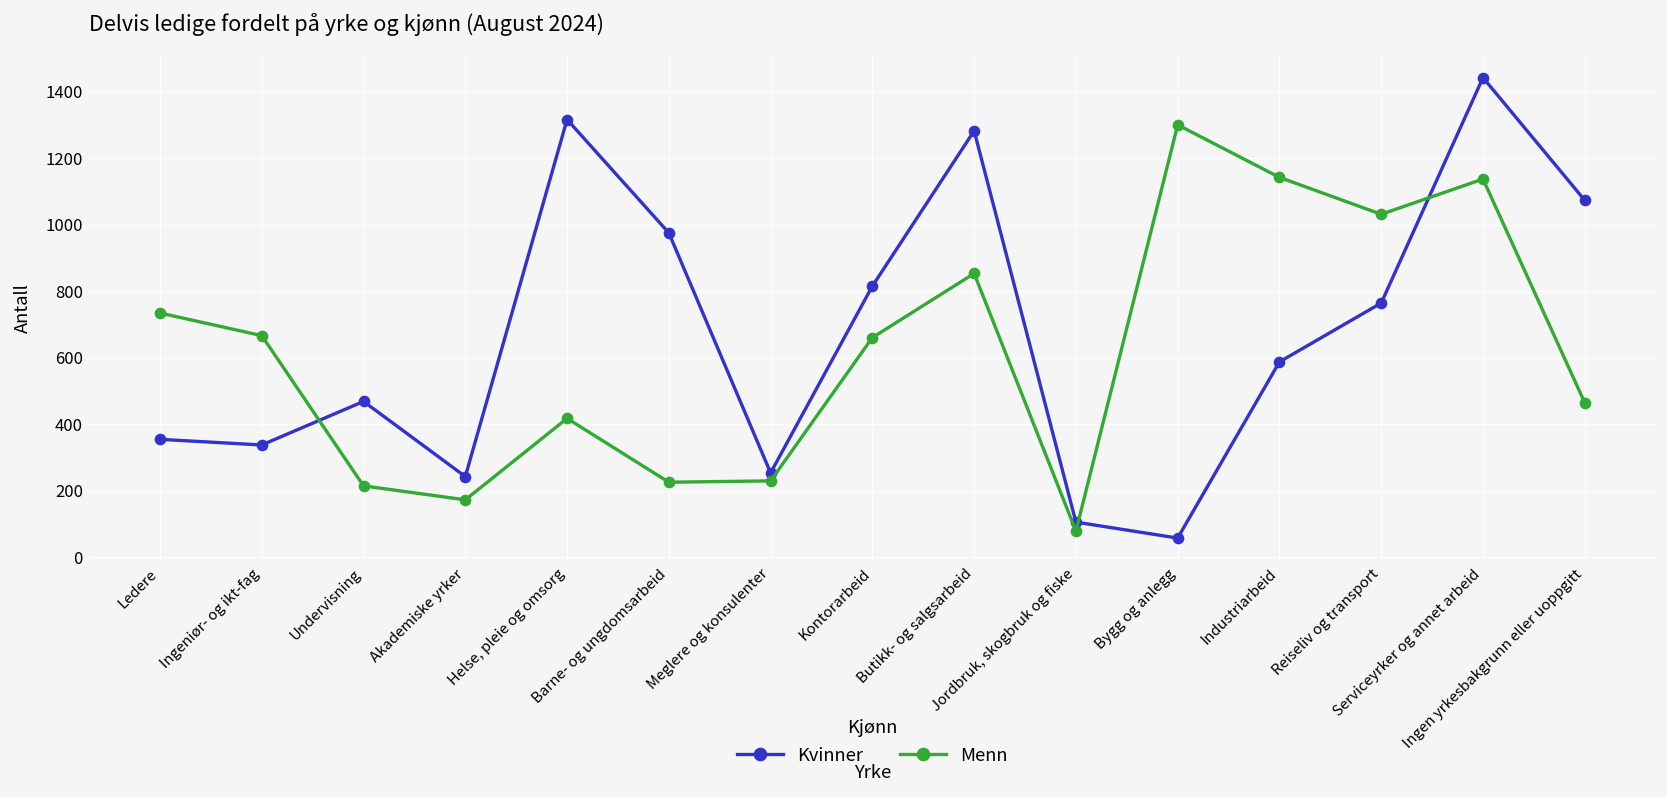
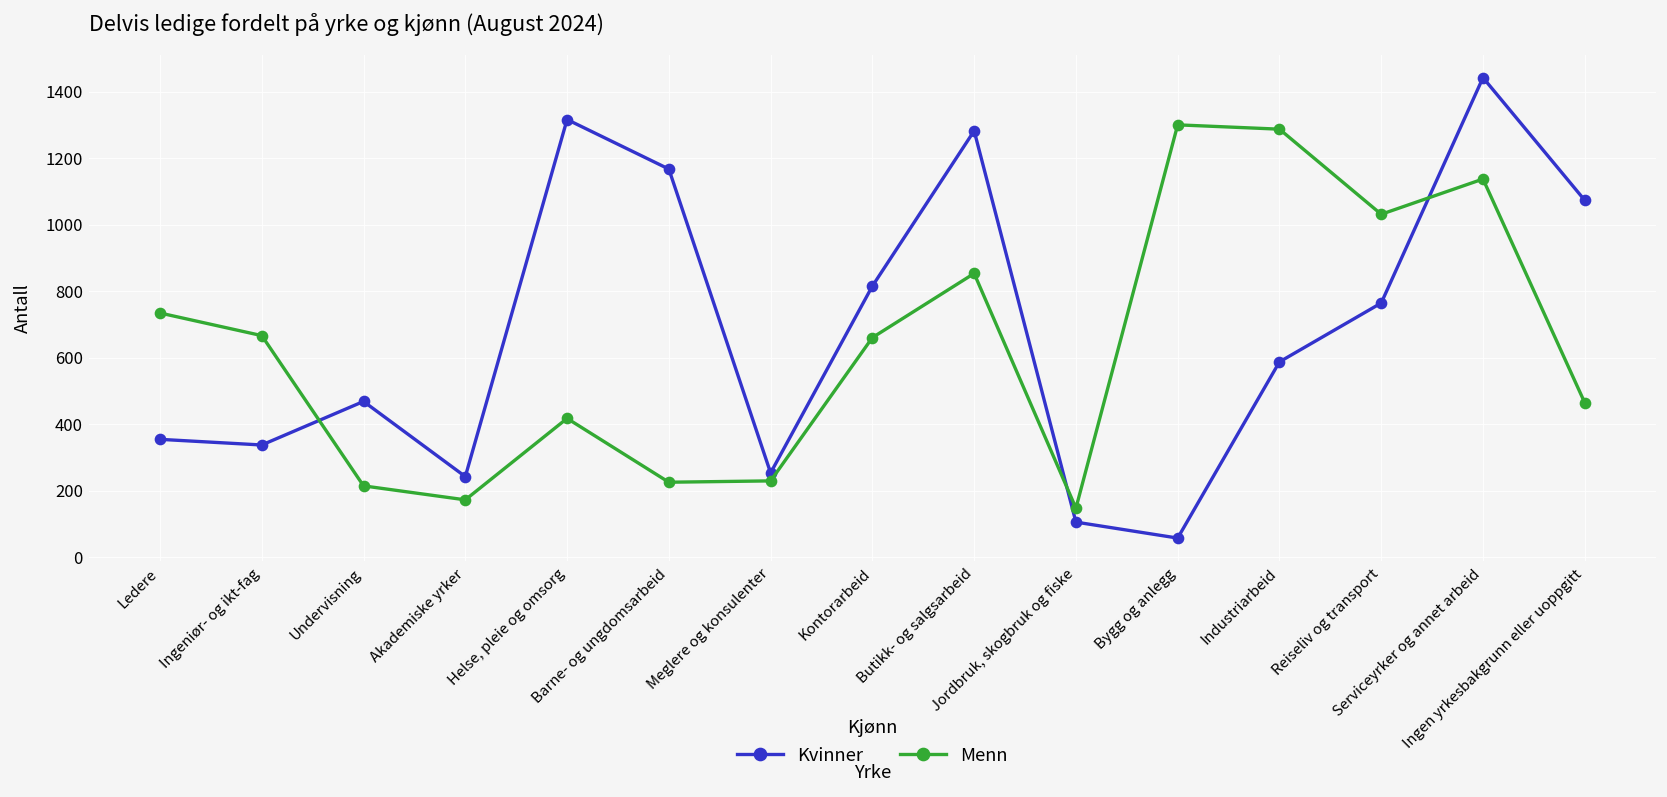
  {
    "Kvinner": {
      "Ledere": 360,
      "Ingeniør- og ikt-fag": 340,
      "Undervisning": 470,
      "Akademiske yrker": 240,
      "Helse, pleie og omsorg": 1320,
-     "Barne- og ungdomsarbeid": 980,
+     "Barne- og ungdomsarbeid": 1170,
      "Meglere og konsulenter": 250,
      "Kontorarbeid": 820,
      "Butikk- og salgsarbeid": 1280,
      "Jordbruk, skogbruk og fiske": 110,
      "Bygg og anlegg": 60,
      "Industriarbeid": 590,
      "Reiseliv og transport": 770,
      "Serviceyrker og annet arbeid": 1440,
      "Ingen yrkesbakgrunn eller uoppgitt": 1070
    },
    "Menn": {
      "Ledere": 740,
      "Ingeniør- og ikt-fag": 670,
      "Undervisning": 220,
      "Akademiske yrker": 170,
      "Helse, pleie og omsorg": 420,
      "Barne- og ungdomsarbeid": 230,
      "Meglere og konsulenter": 230,
      "Kontorarbeid": 660,
      "Butikk- og salgsarbeid": 850,
-     "Jordbruk, skogbruk og fiske": 80,
+     "Jordbruk, skogbruk og fiske": 150,
      "Bygg og anlegg": 1300,
-     "Industriarbeid": 1140,
+     "Industriarbeid": 1290,
      "Reiseliv og transport": 1030,
      "Serviceyrker og annet arbeid": 1140,
      "Ingen yrkesbakgrunn eller uoppgitt": 470
    }
  }
